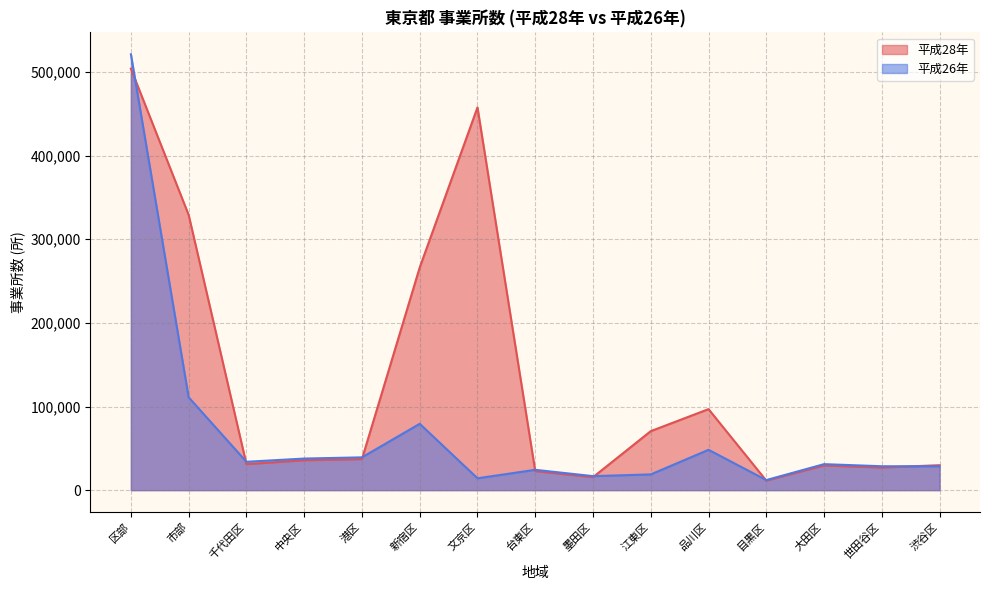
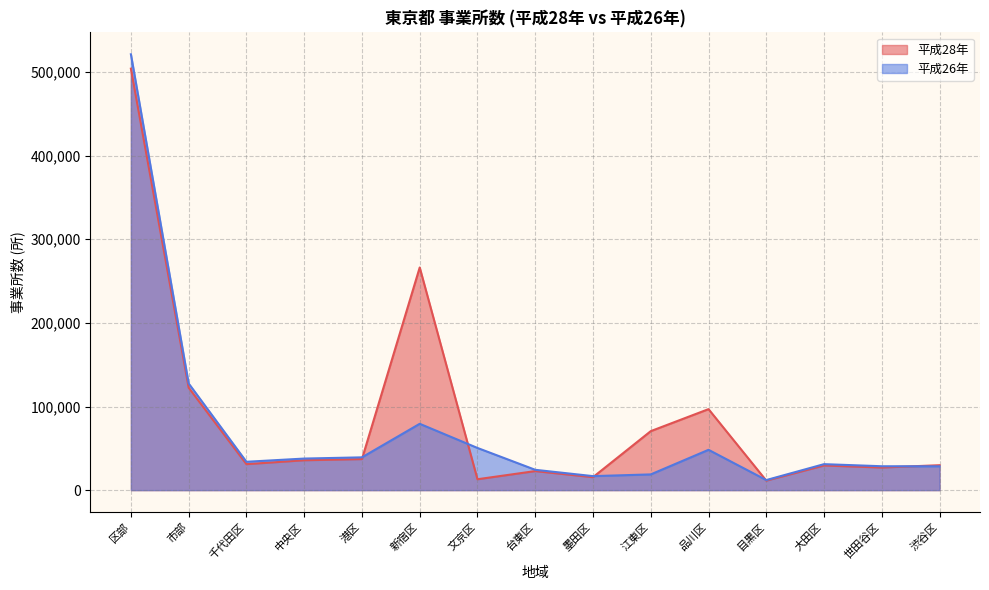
  {
    "平成28年": {
      "区部": "500,000",
-     "市部": "330,000",
+     "市部": "120,000",
      "新宿区": "270,000",
-     "文京区": "460,000",
+     "文京区": "10,000",
      "江東区": "70,000",
      "品川区": "100,000"
    },
    "平成26年": {
      "区部": "520,000",
-     "市部": "110,000",
+     "市部": "130,000",
      "新宿区": "80,000",
-     "文京区": "10,000",
+     "文京区": "50,000",
      "江東区": "20,000",
      "品川区": "50,000"
    }
  }
